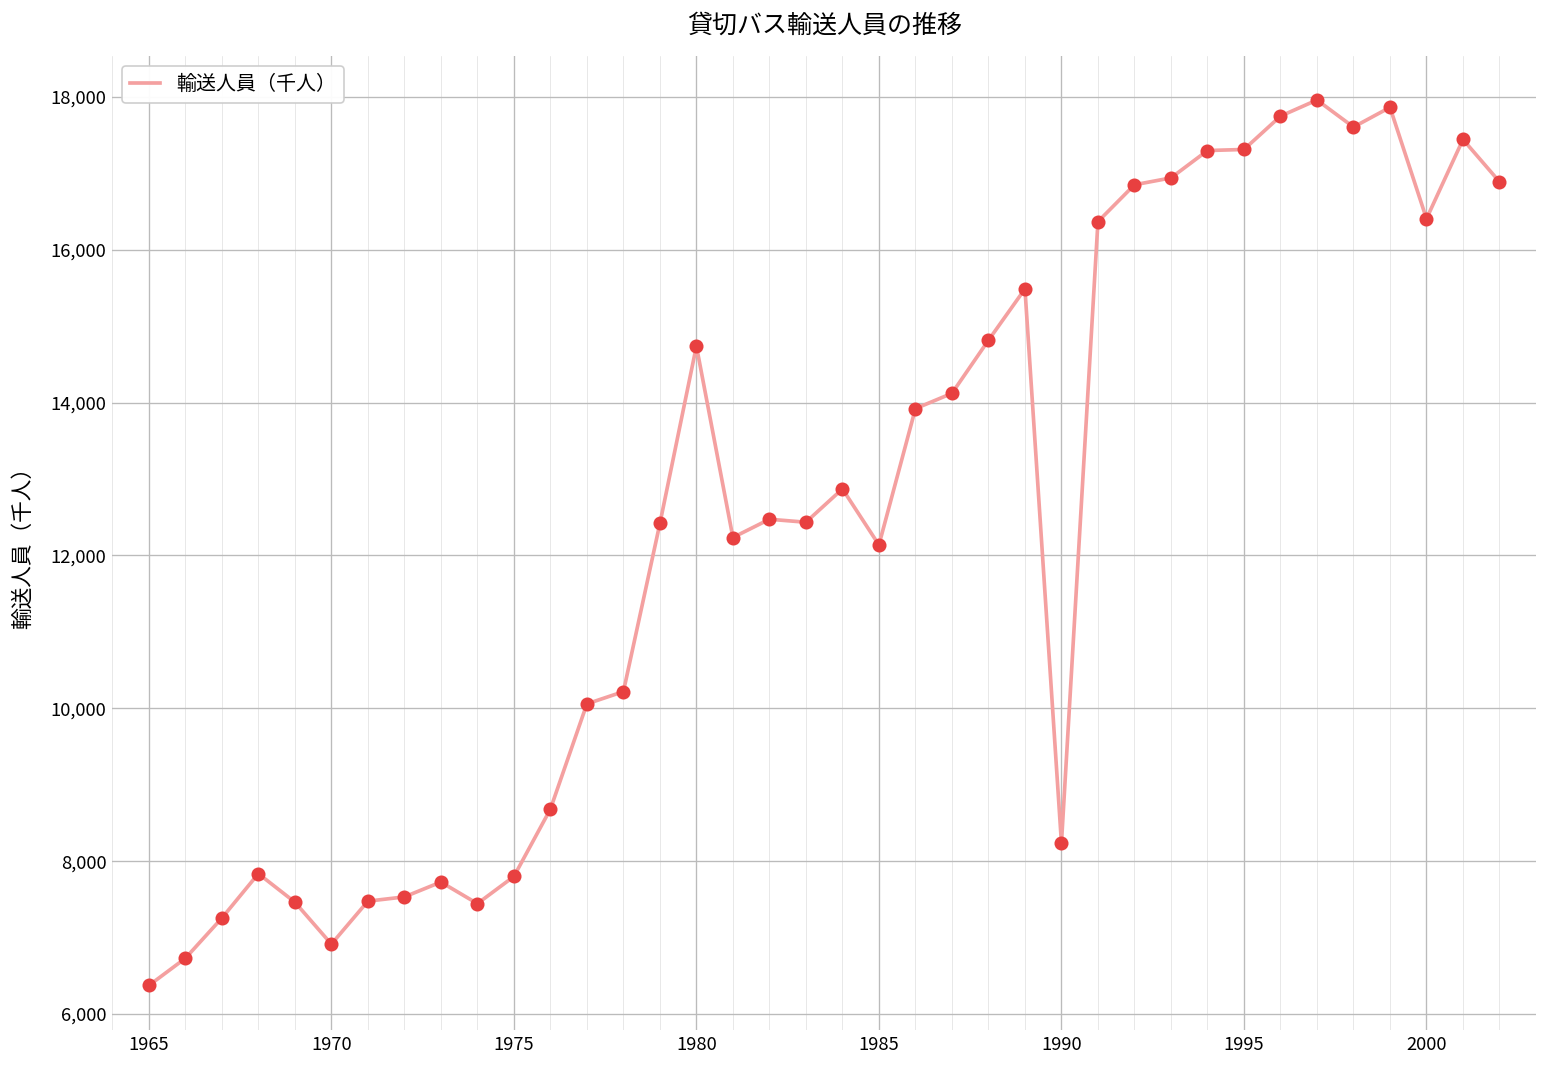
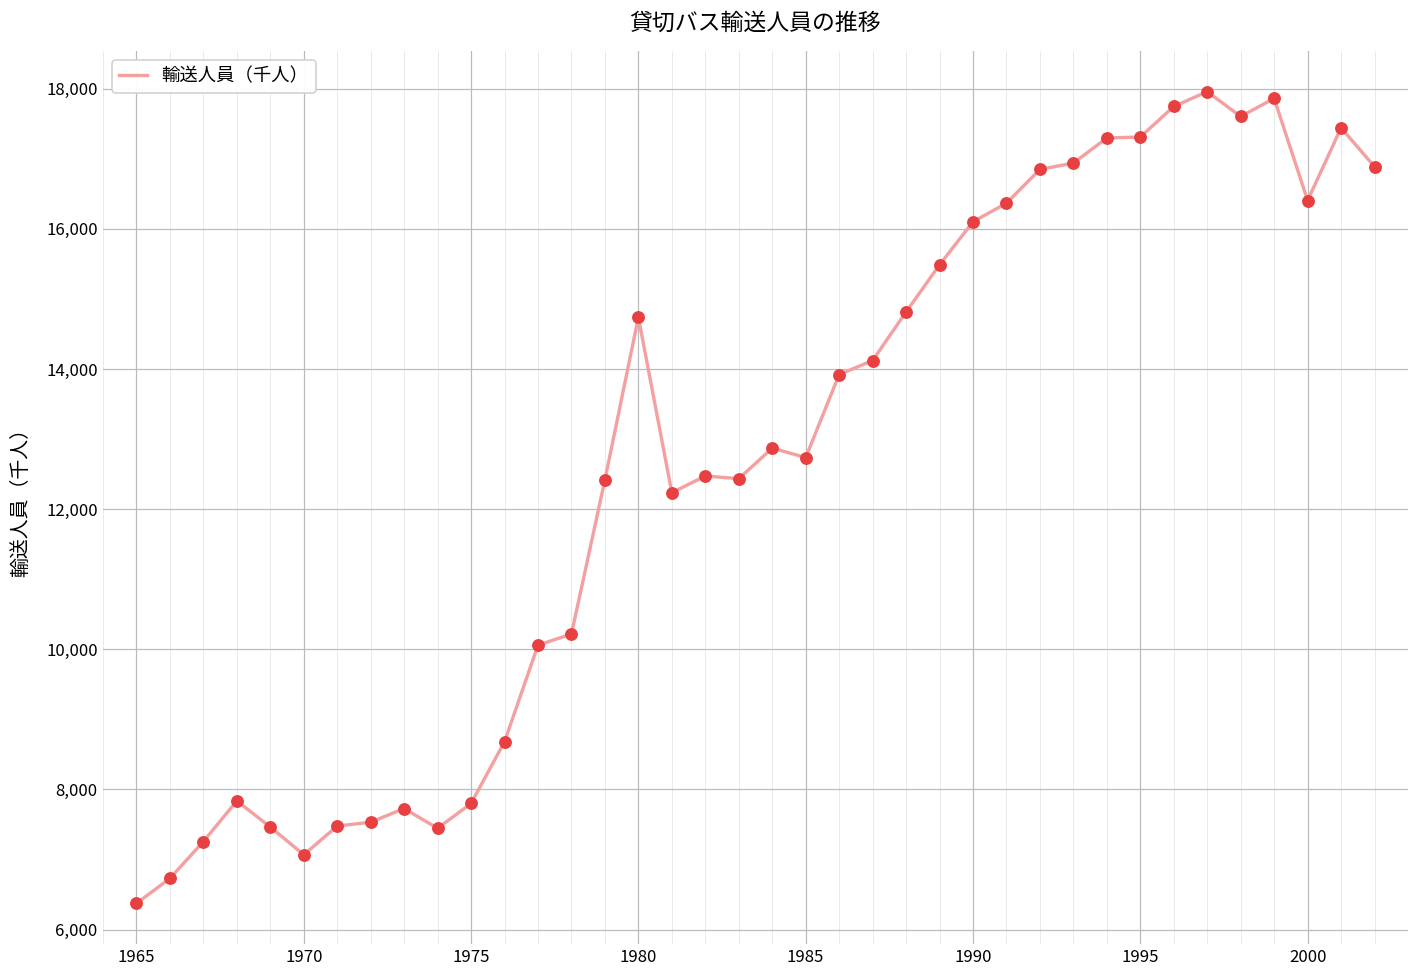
  {
    "1965": "6,400",
-   "1970": "6,900",
+   "1970": "7,100",
    "1975": "7,800",
    "1980": "14,700",
-   "1985": "12,100",
-   "1990": "8,200",
+   "1985": "12,700",
+   "1990": "16,100",
    "1995": "17,300",
    "2000": "16,400"
  }
